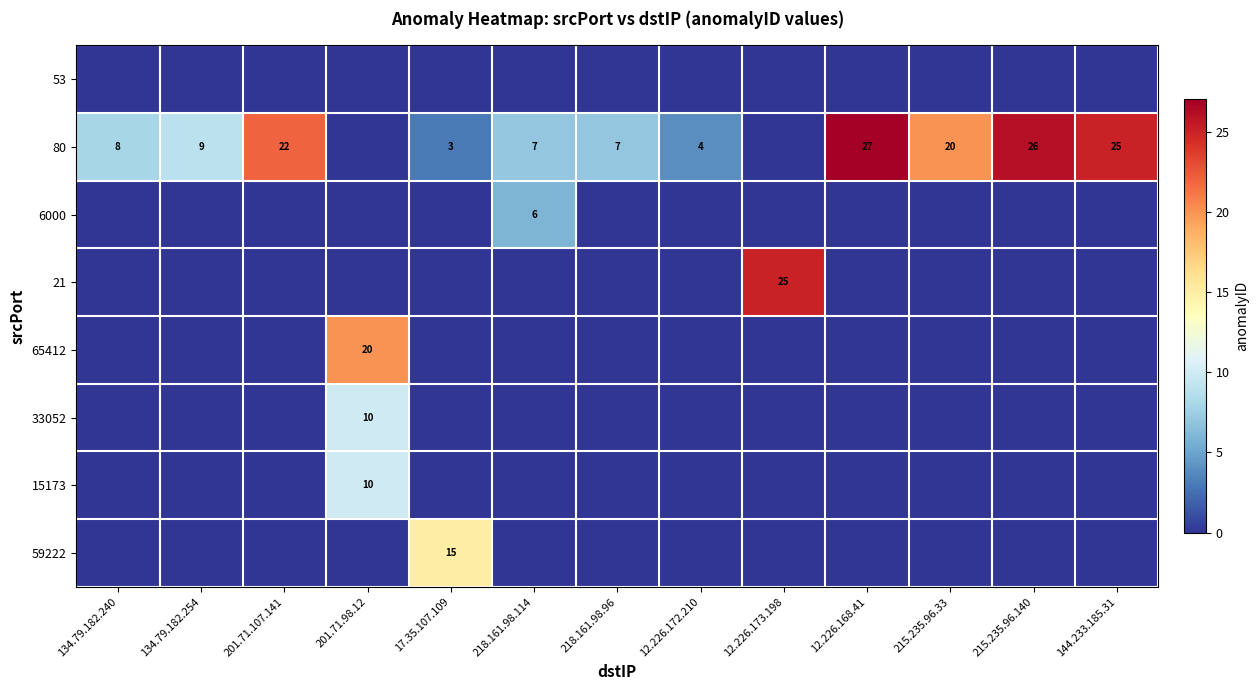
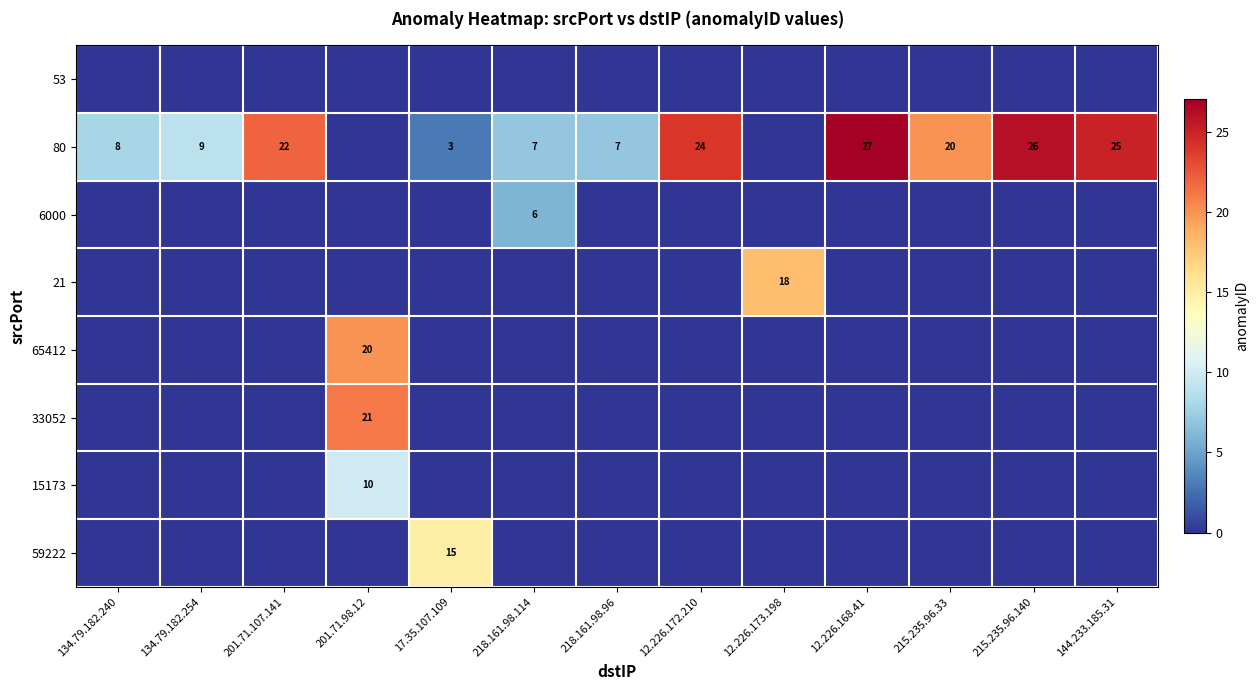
  {
    "80": {
      "134.79.182.240": 8,
      "134.79.182.254": 9,
      "201.71.107.141": 22,
      "17.35.107.109": 3,
      "218.161.98.114": 7,
      "218.161.98.96": 7,
-     "12.226.172.210": 4,
+     "12.226.172.210": 24,
      "12.226.168.41": 27,
      "215.235.96.33": 20,
      "215.235.96.140": 26,
      "144.233.185.31": 25
    },
    "6000": {
      "218.161.98.114": 6
    },
    "21": {
-     "12.226.173.198": 25
+     "12.226.173.198": 18
    },
    "65412": {
      "201.71.98.12": 20
    },
    "33052": {
-     "201.71.98.12": 10
+     "201.71.98.12": 21
    },
    "15173": {
      "201.71.98.12": 10
    },
    "59222": {
      "17.35.107.109": 15
    }
  }
